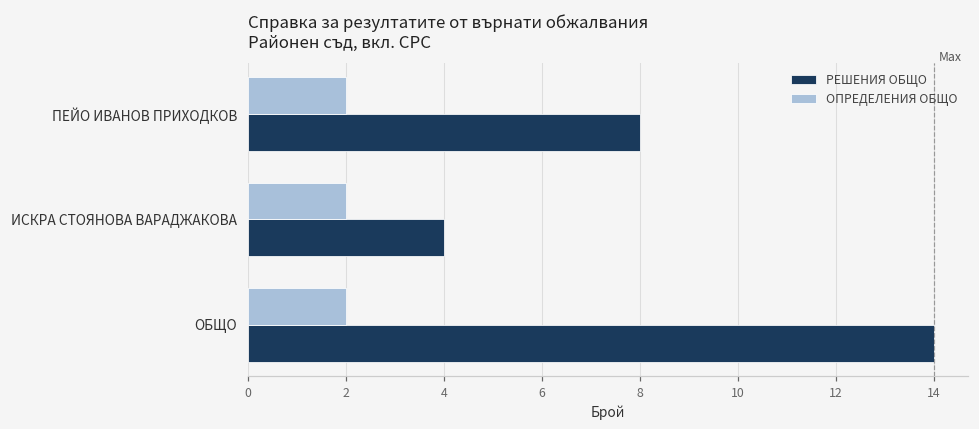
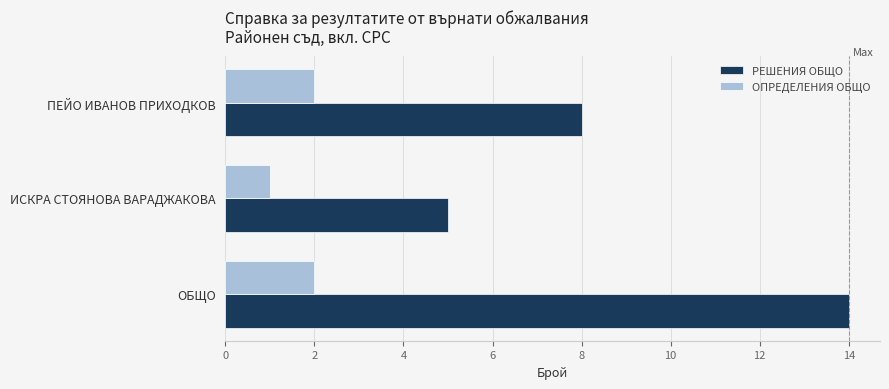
  {
    "РЕШЕНИЯ ОБЩО": {
      "ПЕЙО ИВАНОВ ПРИХОДКОВ": 8,
-     "ИСКРА СТОЯНОВА ВАРАДЖАКОВА": 4,
+     "ИСКРА СТОЯНОВА ВАРАДЖАКОВА": 5,
      "ОБЩО": 14
    },
    "ОПРЕДЕЛЕНИЯ ОБЩО": {
      "ПЕЙО ИВАНОВ ПРИХОДКОВ": 2,
-     "ИСКРА СТОЯНОВА ВАРАДЖАКОВА": 2,
+     "ИСКРА СТОЯНОВА ВАРАДЖАКОВА": 1,
      "ОБЩО": 2
    }
  }
